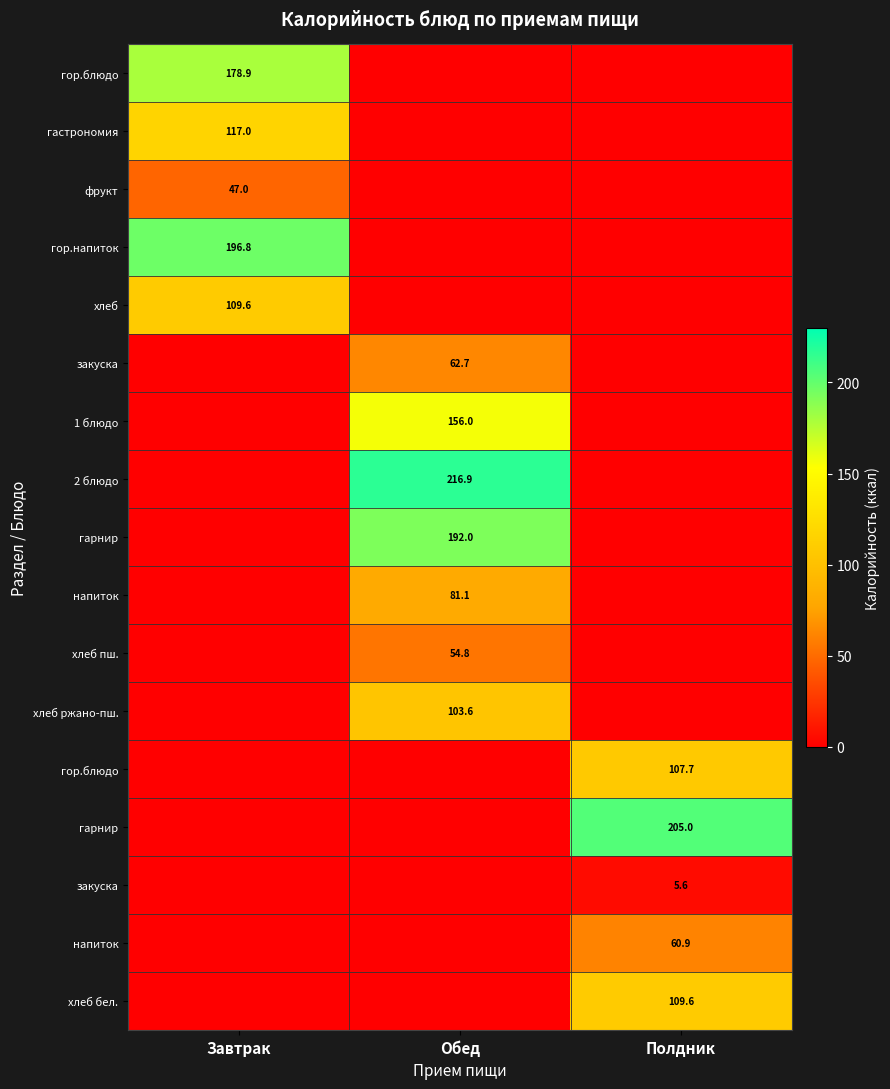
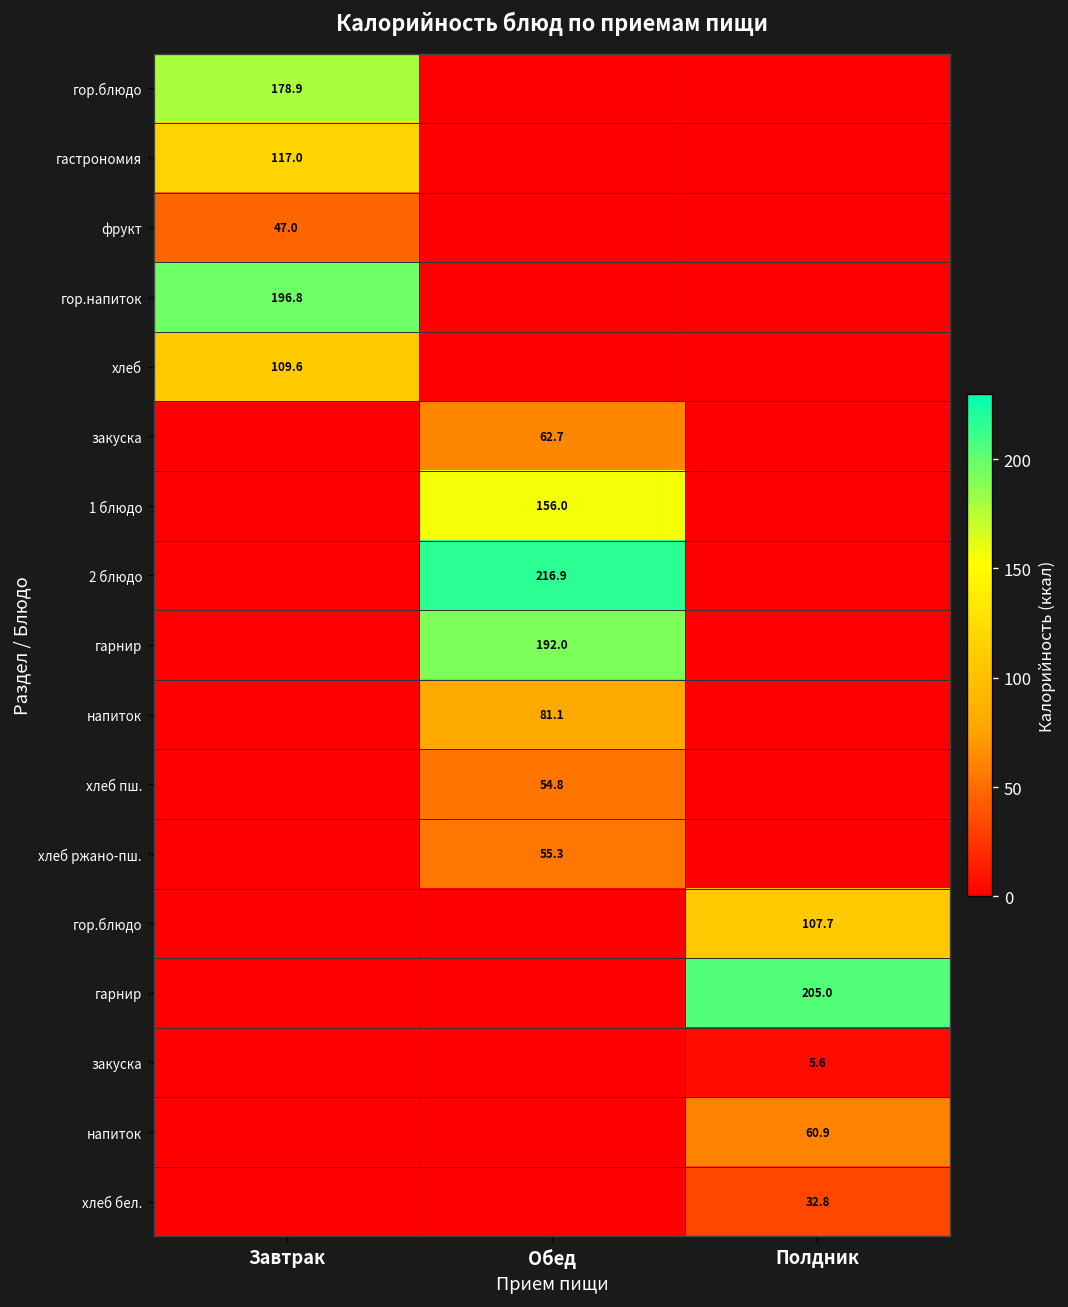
  {
    "гастрономия": {
      "Завтрак": 117.0
    },
    "фрукт": {
      "Завтрак": 47.0
    },
    "гор.напиток": {
      "Завтрак": 196.8
    },
    "хлеб": {
      "Завтрак": 109.6
    },
    "1 блюдо": {
      "Обед": 156.0
    },
    "2 блюдо": {
      "Обед": 216.9
    },
    "хлеб пш.": {
      "Обед": 54.8
    },
    "хлеб ржано-пш.": {
-     "Обед": 103.6
+     "Обед": 55.3
    },
    "хлеб бел.": {
-     "Полдник": 109.6
+     "Полдник": 32.8
    }
  }
